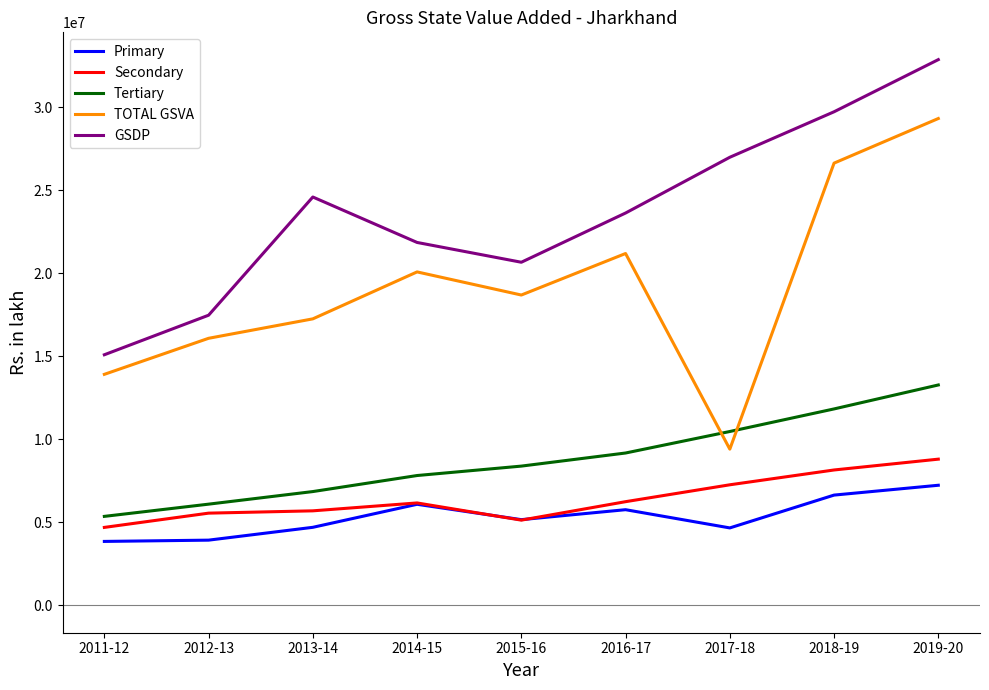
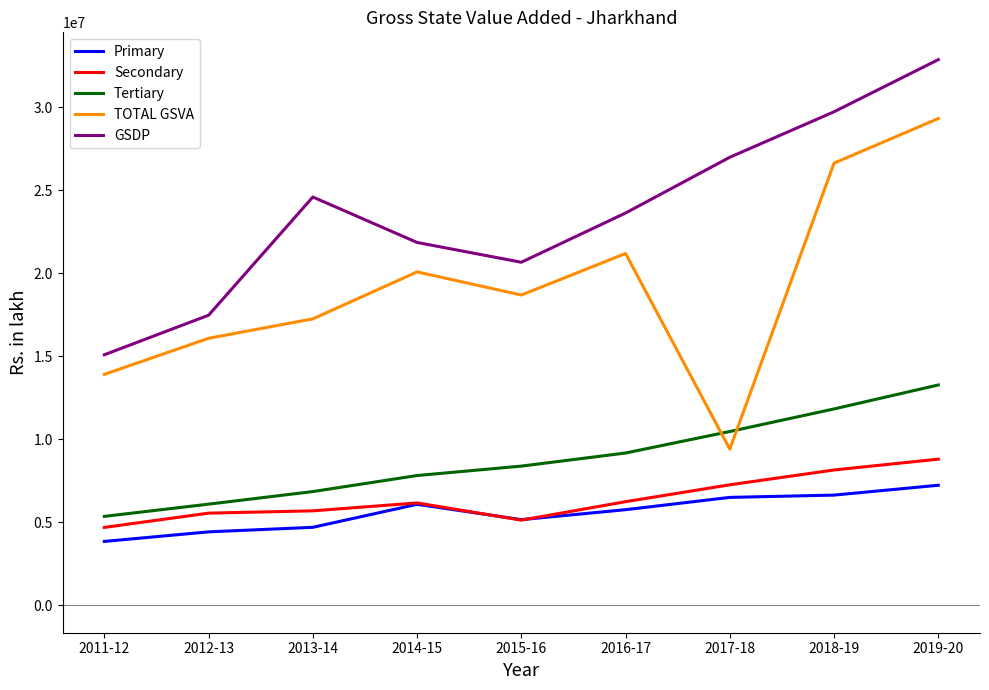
  {
    "Primary": {
      "2011-12": 3900000,
-     "2012-13": 3900000,
+     "2012-13": 4400000,
      "2013-14": 4700000,
      "2016-17": 5800000,
-     "2017-18": 4700000,
+     "2017-18": 6500000,
      "2018-19": 6600000,
      "2019-20": 7200000
    },
    "Secondary": {
      "2011-12": 4700000,
      "2012-13": 5600000,
      "2013-14": 5700000,
      "2016-17": 6200000,
      "2017-18": 7300000,
      "2018-19": 8200000,
      "2019-20": 8800000
    },
    "Tertiary": {
      "2011-12": 5400000,
      "2012-13": 6100000,
      "2013-14": 6900000,
      "2014-15": 7800000,
      "2015-16": 8400000,
      "2016-17": 9200000,
      "2017-18": 10500000,
      "2018-19": 11800000,
      "2019-20": 13300000
    },
    "TOTAL GSVA": {
      "2011-12": 13900000,
      "2012-13": 16100000,
      "2013-14": 17300000,
      "2014-15": 20100000,
      "2015-16": 18700000,
      "2016-17": 21200000,
      "2017-18": 9400000,
      "2018-19": 26600000,
      "2019-20": 29300000
    },
    "GSDP": {
      "2011-12": 15100000,
      "2012-13": 17500000,
      "2013-14": 24600000,
      "2014-15": 21900000,
      "2015-16": 20700000,
      "2016-17": 23600000,
      "2017-18": 27000000,
      "2018-19": 29700000,
      "2019-20": 32900000
    }
  }
